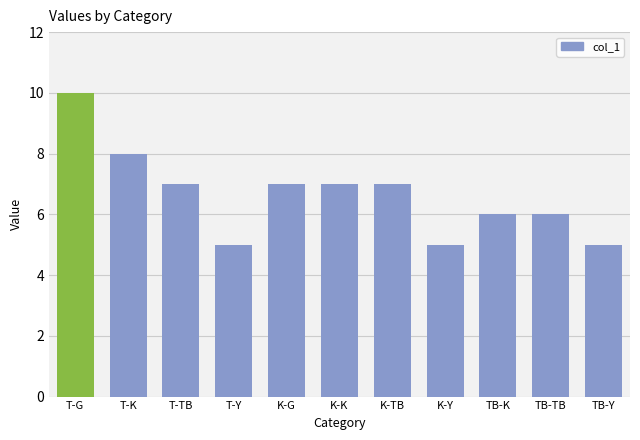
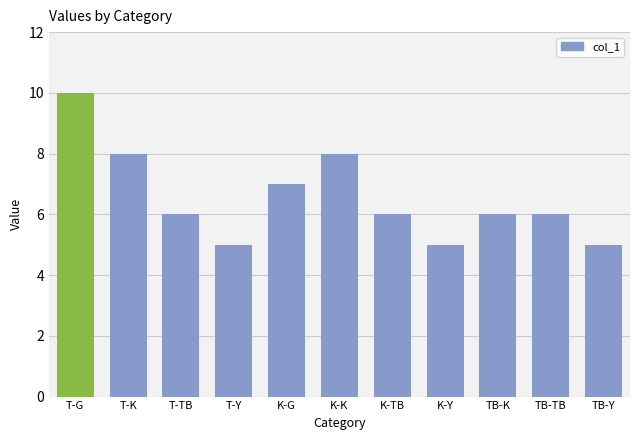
  {
    "T-G": 10,
    "T-K": 8,
-   "T-TB": 7,
+   "T-TB": 6,
    "T-Y": 5,
    "K-G": 7,
-   "K-K": 7,
-   "K-TB": 7,
+   "K-K": 8,
+   "K-TB": 6,
    "K-Y": 5,
    "TB-K": 6,
    "TB-TB": 6,
    "TB-Y": 5
  }
